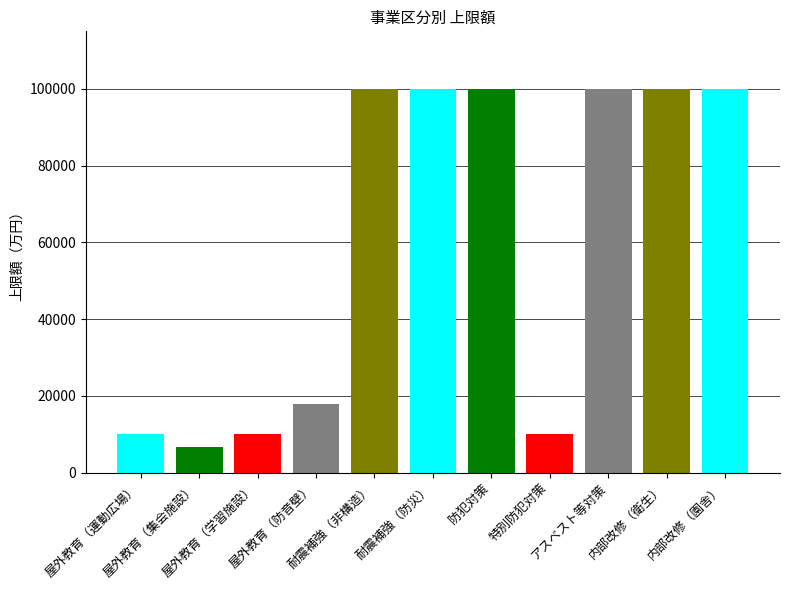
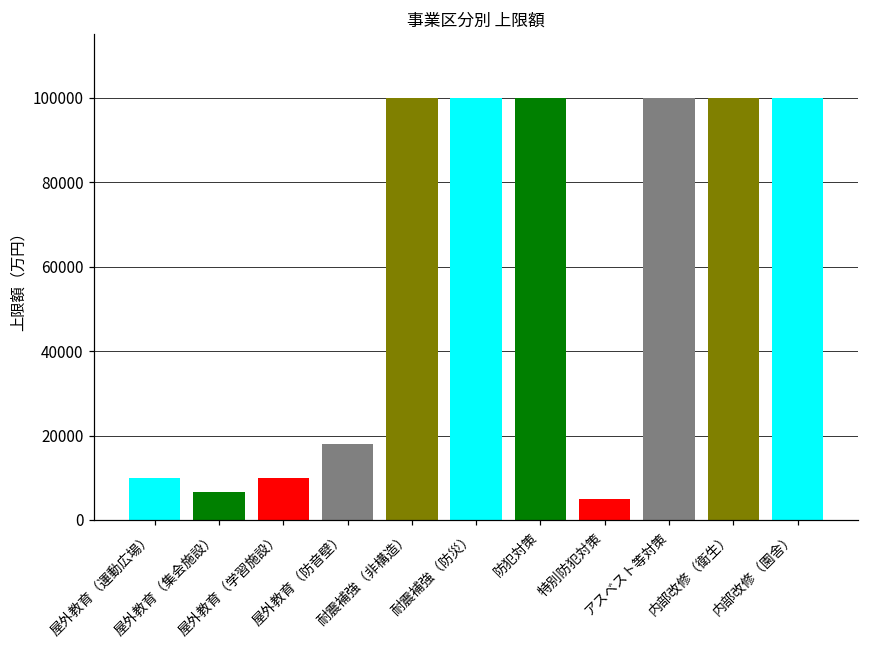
  {
    "屋外教育（運動広場）": 10000,
    "屋外教育（集会施設）": 7000,
    "屋外教育（学習施設）": 10000,
    "屋外教育（防音壁）": 18000,
    "耐震補強（非構造）": 100000,
    "耐震補強（防災）": 100000,
    "防犯対策": 100000,
-   "特別防犯対策": 10000,
+   "特別防犯対策": 5000,
    "アスベスト等対策": 100000,
    "内部改修（衛生）": 100000,
    "内部改修（園舎）": 100000
  }
